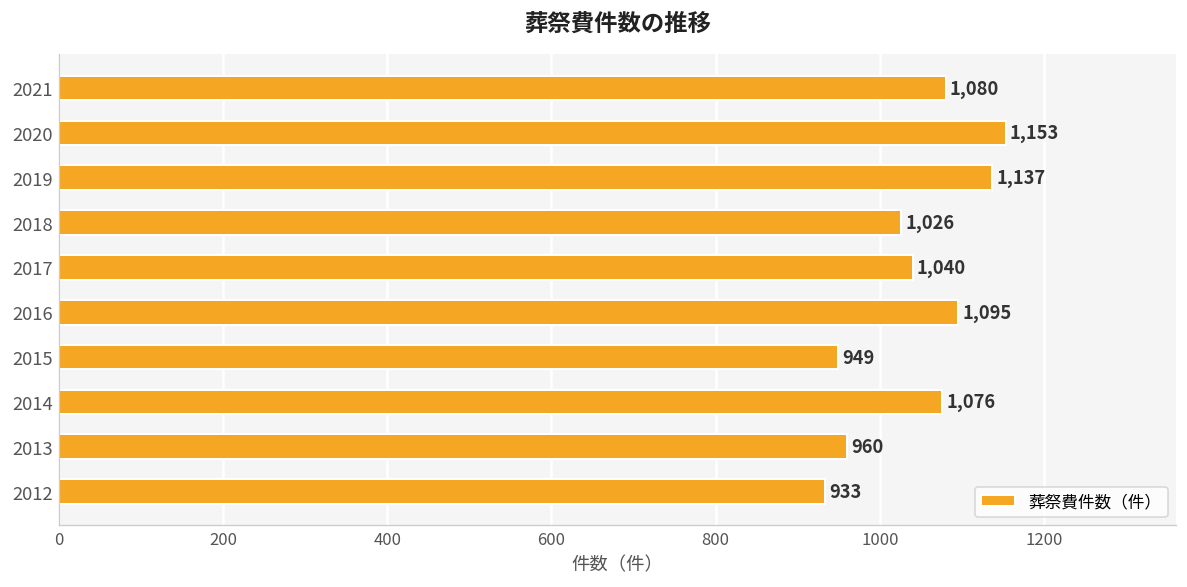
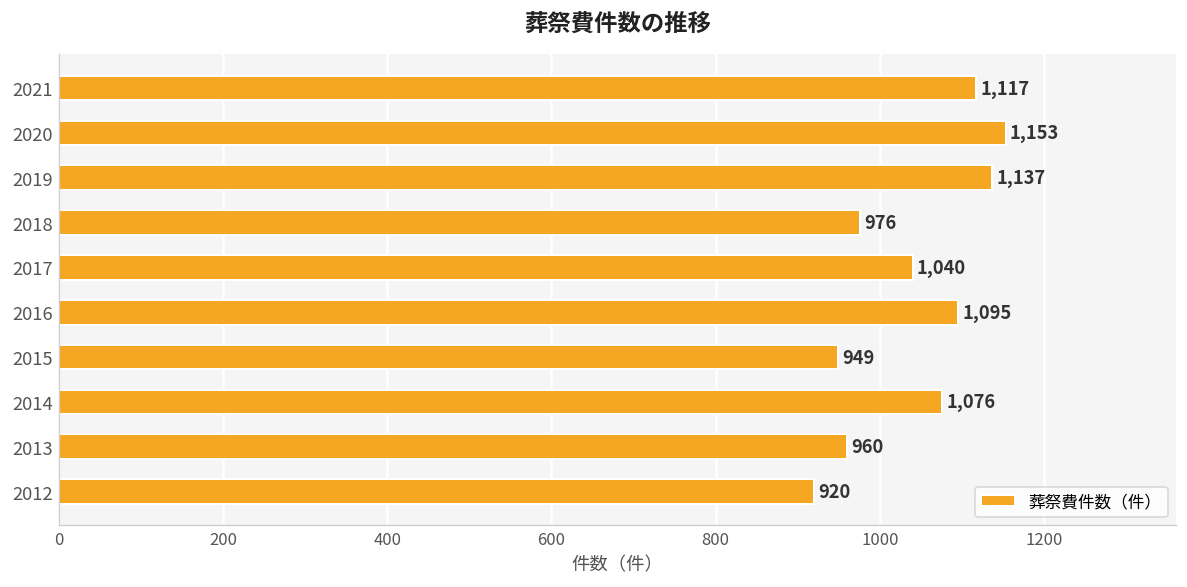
  {
-   "2021": "1,080",
+   "2021": "1,117",
    "2020": "1,153",
    "2019": "1,137",
-   "2018": "1,026",
+   "2018": "976",
    "2017": "1,040",
    "2016": "1,095",
    "2015": "949",
    "2014": "1,076",
    "2013": "960",
-   "2012": "933"
+   "2012": "920"
  }
